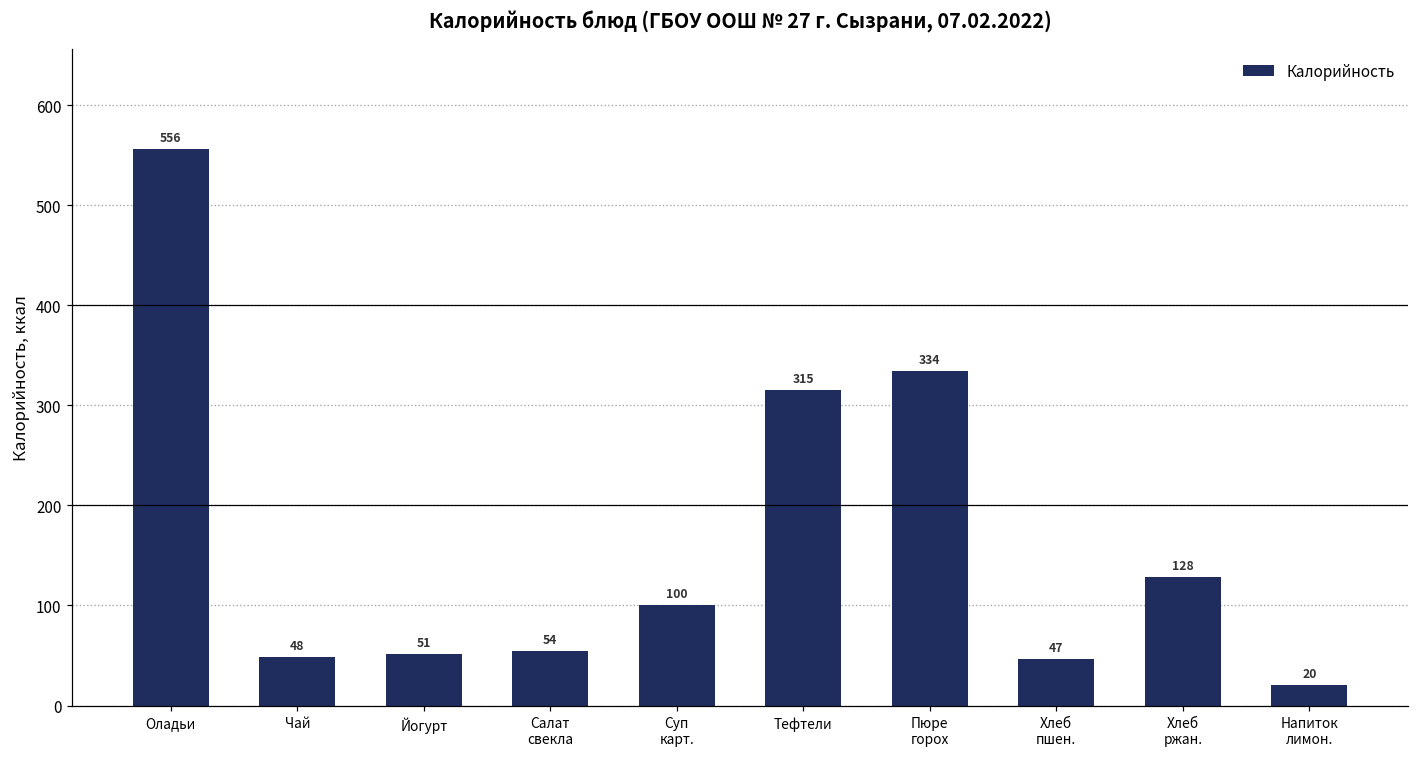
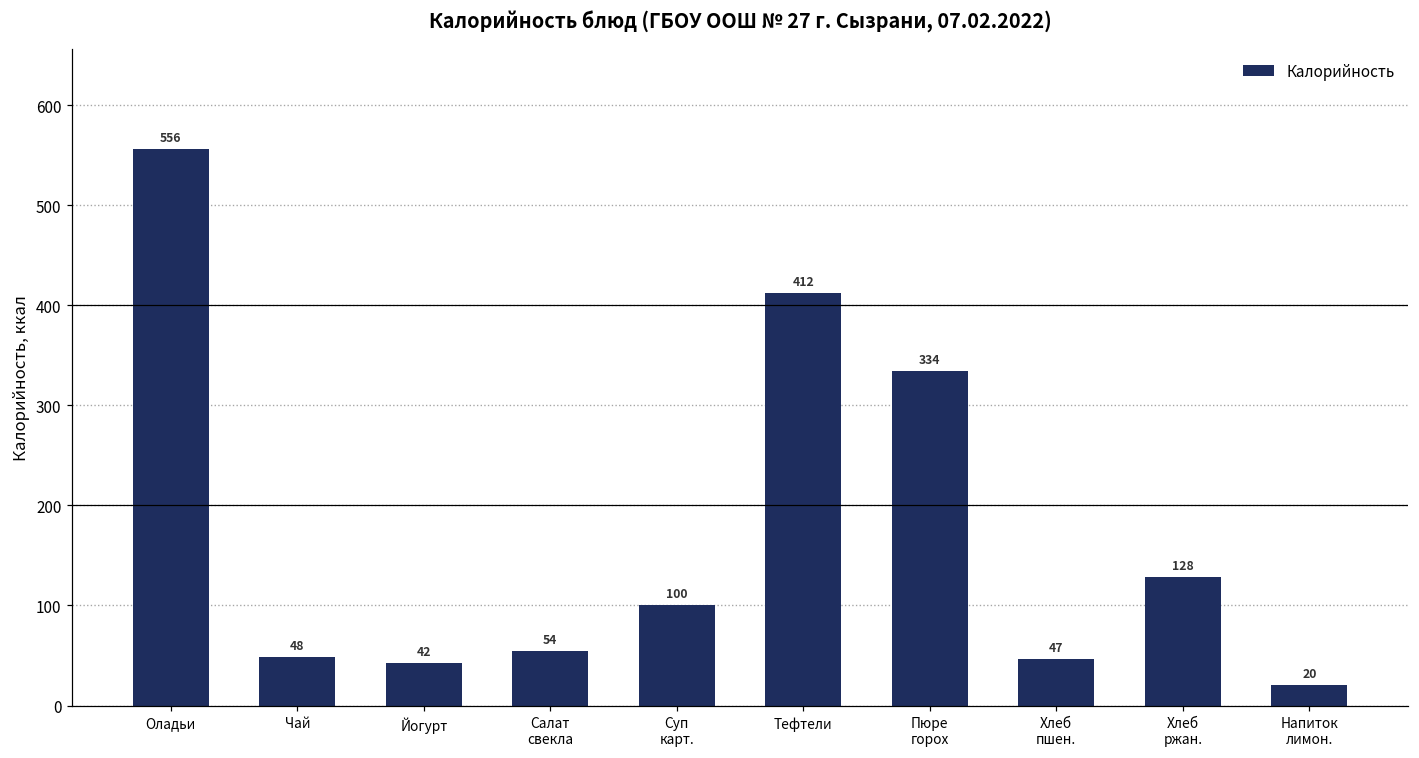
  {
    "Оладьи": 556,
    "Чай": 48,
-   "Йогурт": 51,
+   "Йогурт": 42,
    "Салат свекла": 54,
    "Суп карт.": 100,
-   "Тефтели": 315,
+   "Тефтели": 412,
    "Пюре горох": 334,
    "Хлеб пшен.": 47,
    "Хлеб ржан.": 128,
    "Напиток лимон.": 20
  }
